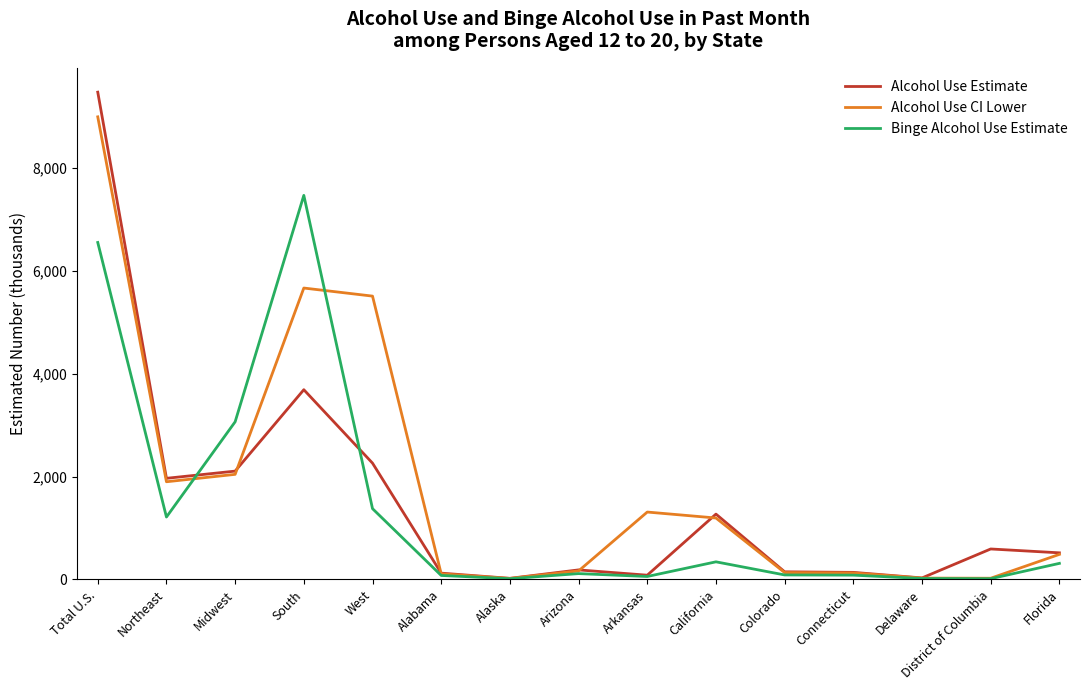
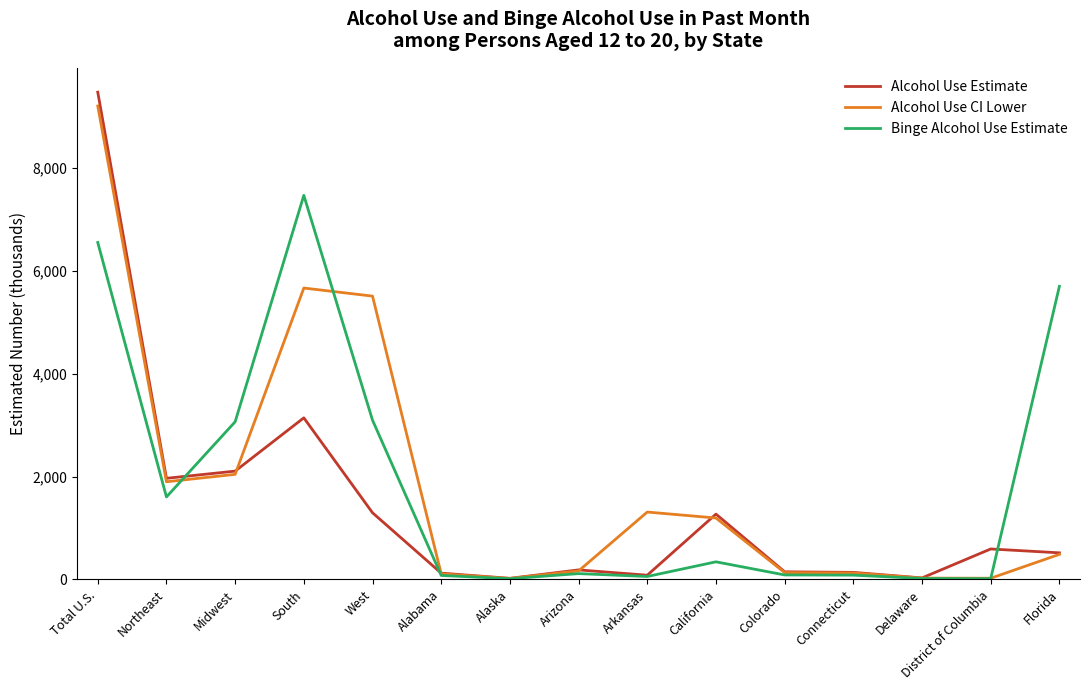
  {
    "Alcohol Use Estimate": {
      "Total U.S.": "9,500",
      "Northeast": "2,000",
      "Midwest": "2,100",
-     "South": "3,700",
-     "West": "2,300",
+     "South": "3,100",
+     "West": "1,300",
      "California": "1,300",
      "District of Columbia": "600"
    },
    "Alcohol Use CI Lower": {
-     "Total U.S.": "9,000",
+     "Total U.S.": "9,200",
      "Northeast": "1,900",
      "Midwest": "2,000",
      "South": "5,700",
      "West": "5,500",
      "Arkansas": "1,300",
      "California": "1,200"
    },
    "Binge Alcohol Use Estimate": {
      "Total U.S.": "6,600",
-     "Northeast": "1,200",
+     "Northeast": "1,600",
      "Midwest": "3,100",
      "South": "7,500",
-     "West": "1,400",
+     "West": "3,100",
      "Arizona": "100",
      "California": "300",
-     "Florida": "300"
+     "Florida": "5,700"
    }
  }
